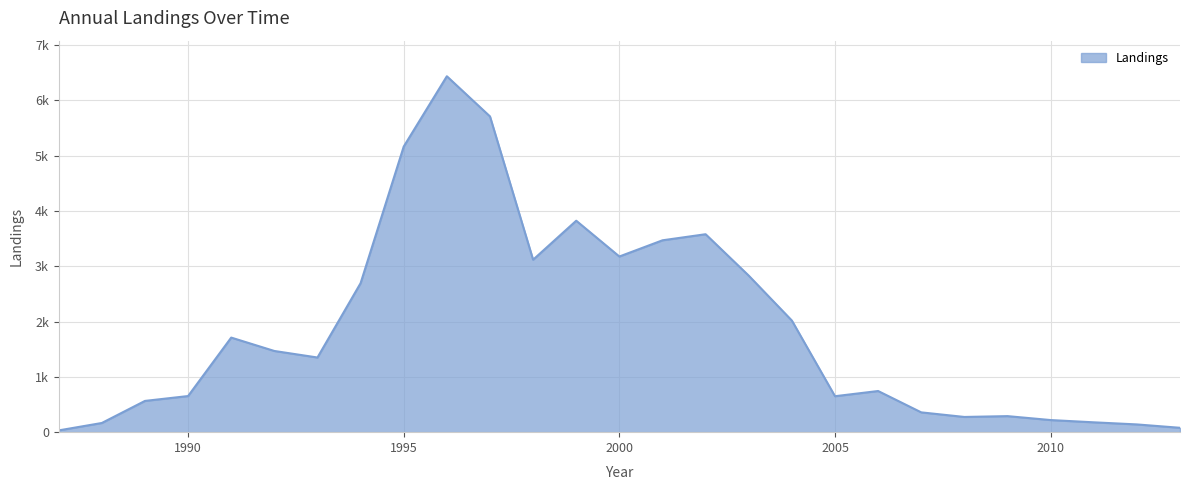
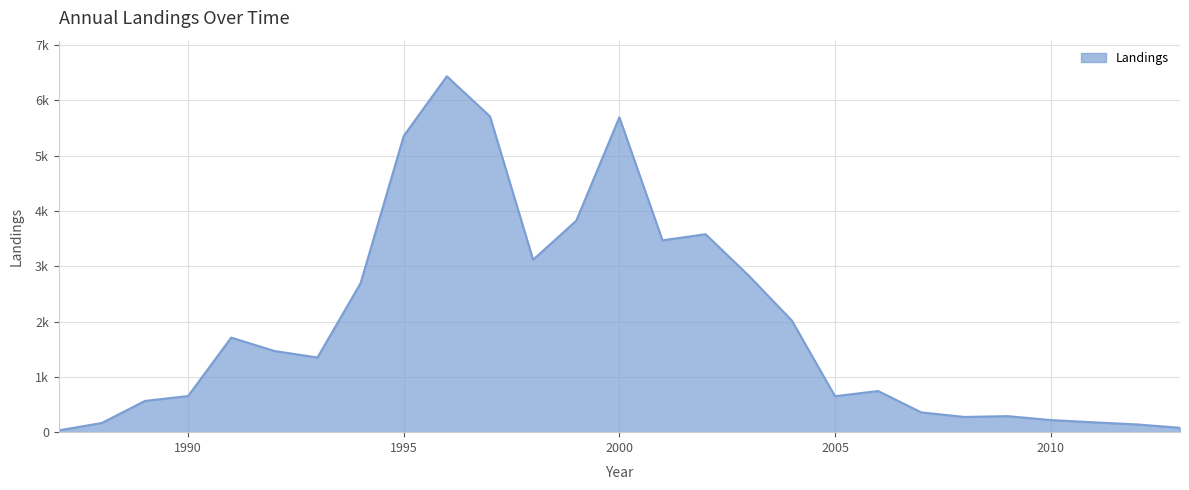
  {
    "1990": 700,
-   "1995": 5200,
-   "2000": 3200,
+   "1995": 5400,
+   "2000": 5700,
    "2005": 700,
    "2010": 200
  }
